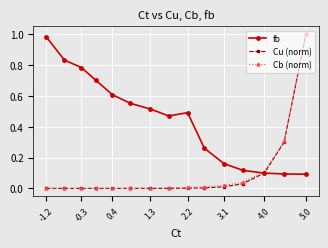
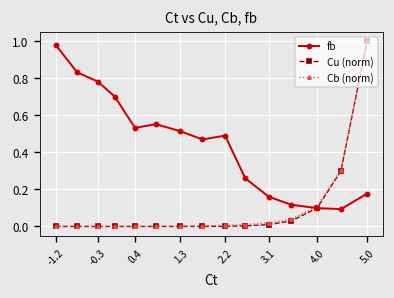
  {
    "fb": {
      "-1.2": 0.98,
      "-0.3": 0.78,
-     "0.4": 0.61,
+     "0.4": 0.53,
      "1.3": 0.51,
      "2.2": 0.49,
      "3.1": 0.16,
-     "5.0": 0.09
+     "5.0": 0.18
    }
  }
